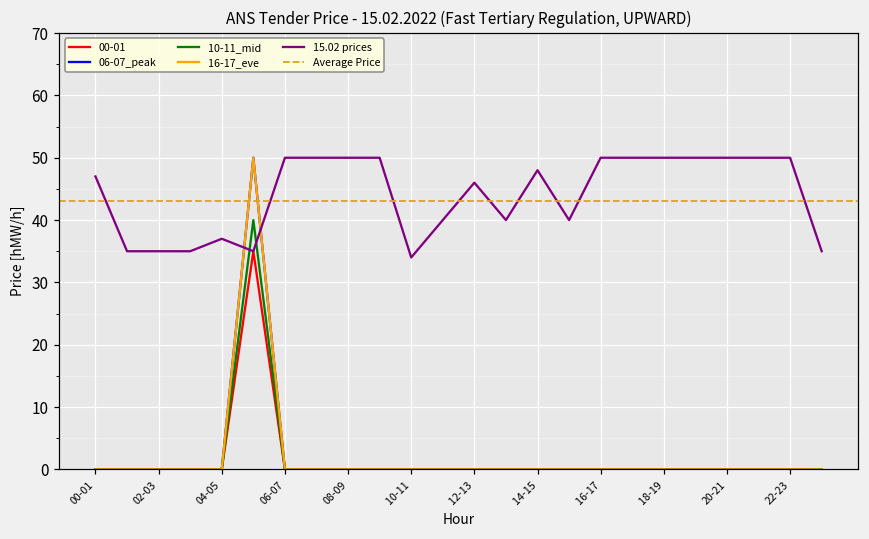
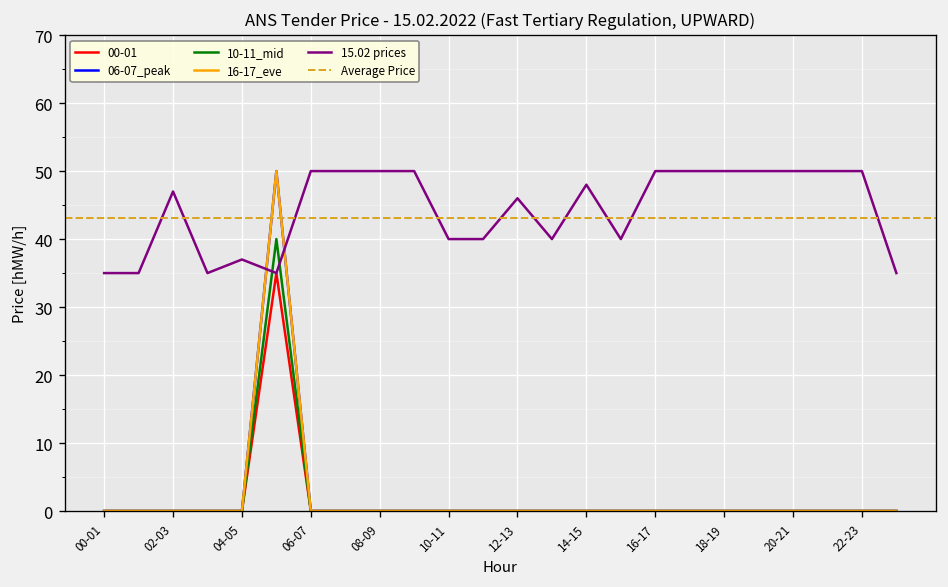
  {
    "15.02 prices": {
-     "00-01": 47,
-     "02-03": 35,
+     "00-01": 35,
+     "02-03": 47,
      "04-05": 37,
      "06-07": 50,
      "08-09": 50,
-     "10-11": 34,
+     "10-11": 40,
      "12-13": 46,
      "14-15": 48,
      "16-17": 50,
      "18-19": 50,
      "20-21": 50,
      "22-23": 50
    }
  }
